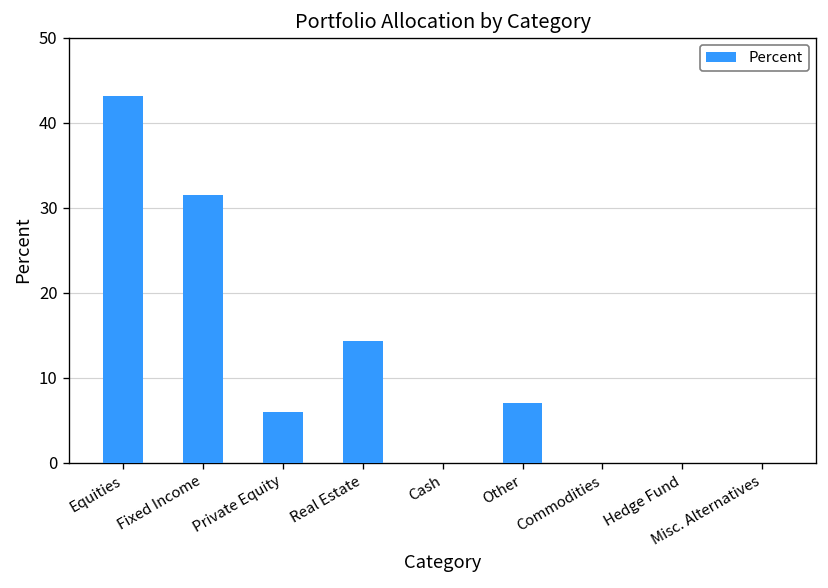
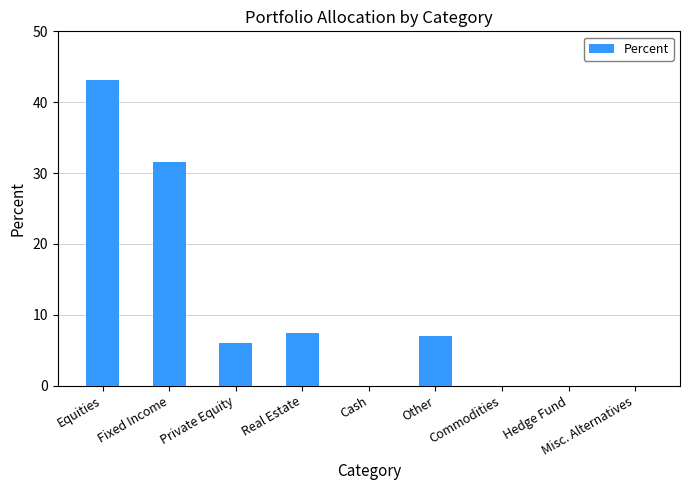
  {
    "Equities": 43,
    "Fixed Income": 32,
    "Private Equity": 6,
-   "Real Estate": 14,
+   "Real Estate": 7,
    "Cash": 0,
    "Other": 7,
    "Commodities": 0,
    "Hedge Fund": 0,
    "Misc. Alternatives": 0
  }
